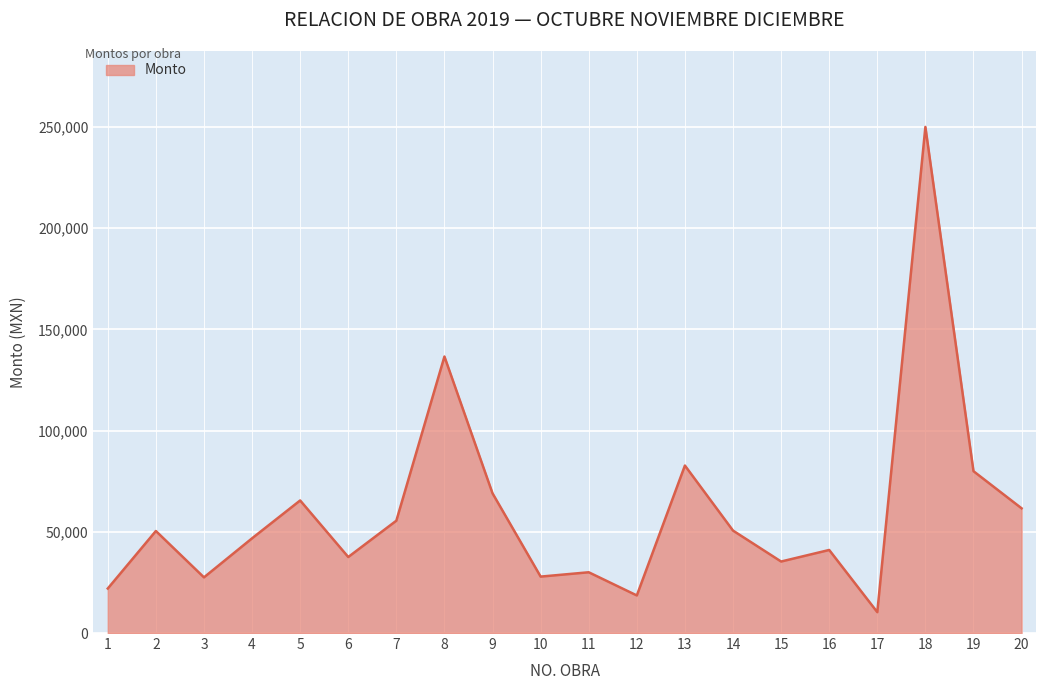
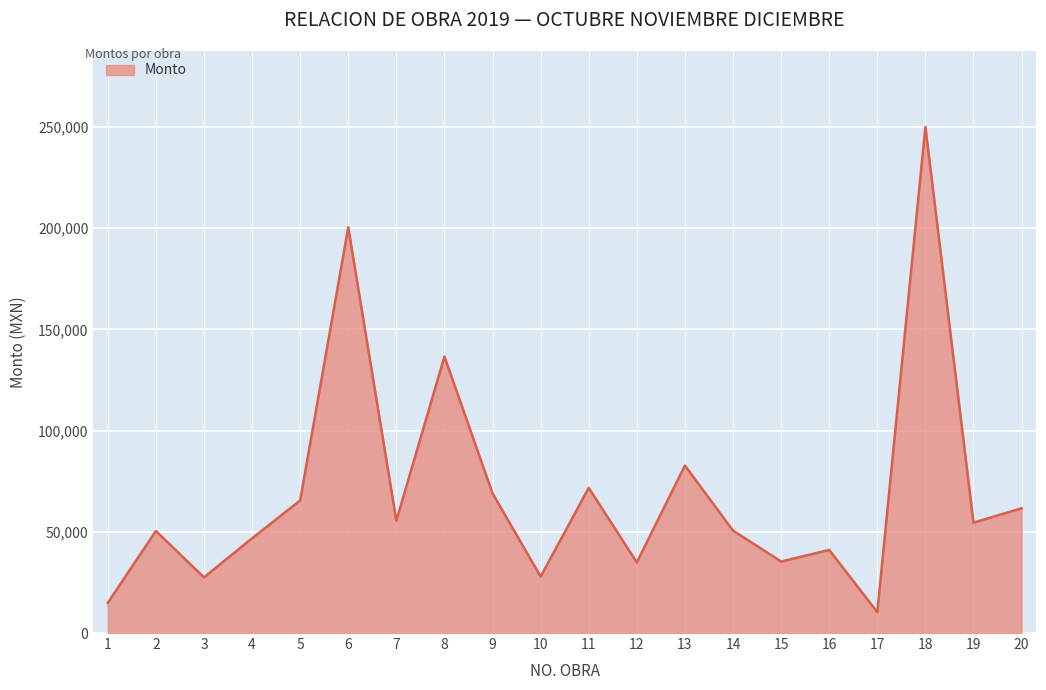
  {
-   "1": "22,000",
+   "1": "15,000",
    "2": "50,000",
    "3": "27,000",
    "4": "47,000",
    "5": "65,000",
-   "6": "38,000",
+   "6": "200,000",
    "7": "55,000",
    "8": "137,000",
    "9": "69,000",
    "10": "28,000",
-   "11": "30,000",
-   "12": "19,000",
+   "11": "72,000",
+   "12": "35,000",
    "13": "83,000",
    "14": "51,000",
    "15": "35,000",
    "16": "41,000",
    "17": "10,000",
    "18": "250,000",
-   "19": "80,000",
+   "19": "55,000",
    "20": "62,000"
  }
